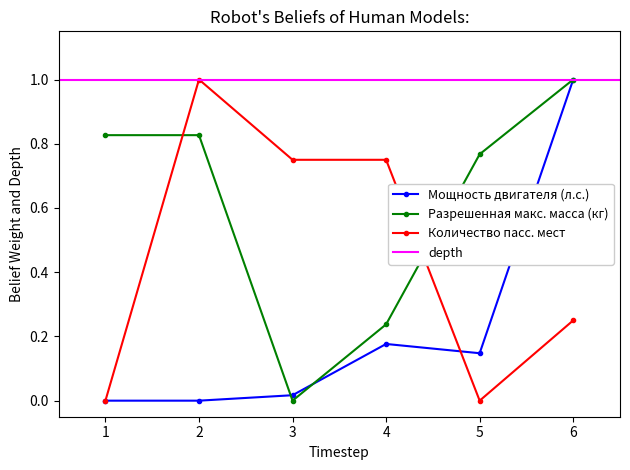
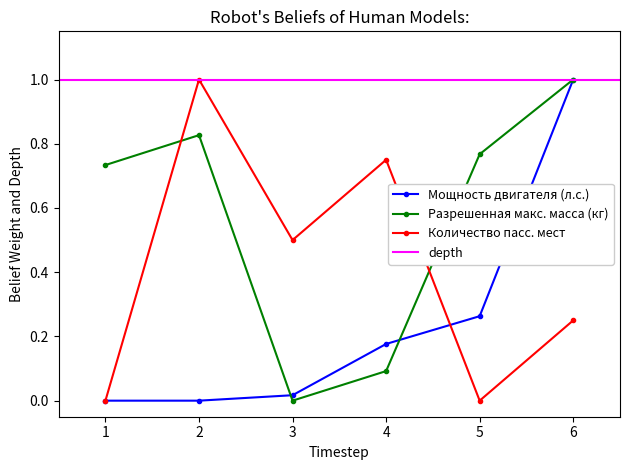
  {
    "Мощность двигателя (л.с.)": {
      "2": 0.00,
      "3": 0.02,
      "4": 0.18,
-     "5": 0.15
+     "5": 0.26
    },
    "Разрешенная макс. масса (кг)": {
-     "1": 0.83,
+     "1": 0.73,
      "2": 0.83,
      "3": 0.00,
-     "4": 0.24,
+     "4": 0.09,
      "5": 0.77
    },
    "Количество пасс. мест": {
      "2": 1.00,
-     "3": 0.75,
+     "3": 0.50,
      "4": 0.75,
      "5": 0.00,
      "6": 0.25
    }
  }
